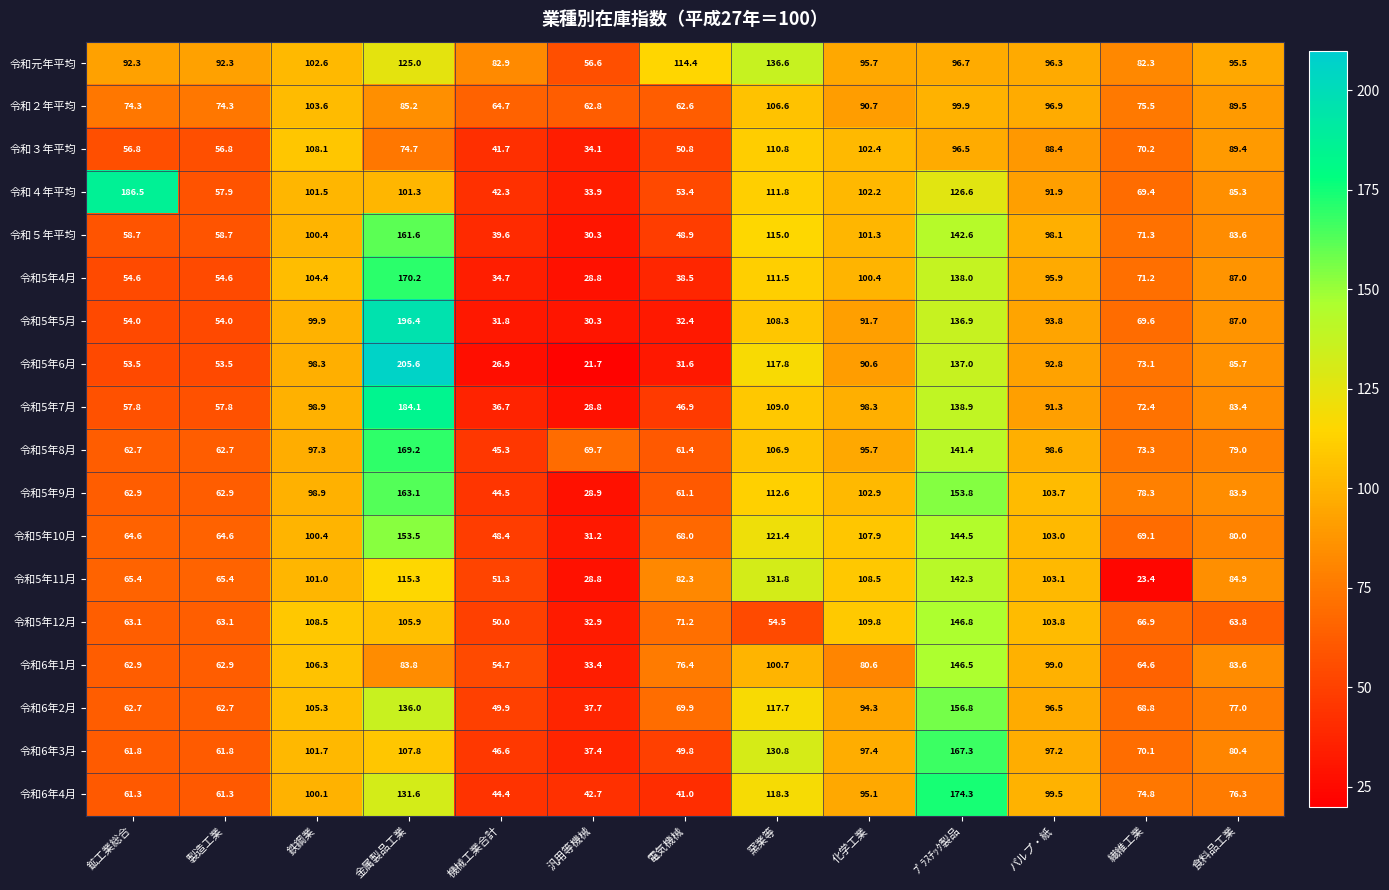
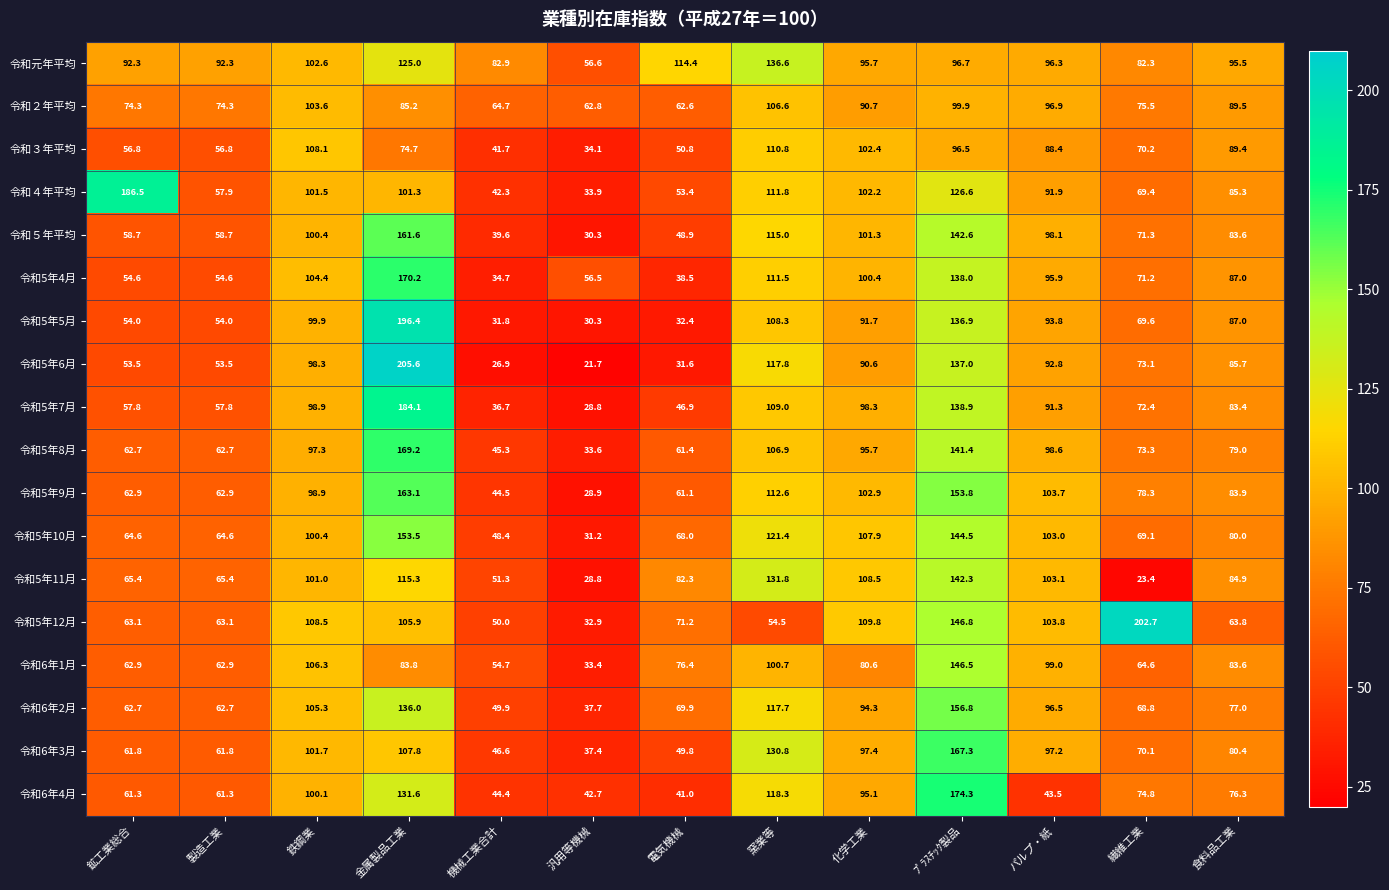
  {
    "令和5年4月": {
      "鉱工業総合": 54.6,
      "製造工業": 54.6,
      "鉄鋼業": 104.4,
      "金属製品工業": 170.2,
      "機械工業合計": 34.7,
-     "汎用等機械": 28.8,
+     "汎用等機械": 56.5,
      "電気機械": 38.5,
      "窯業等": 111.5,
      "化学工業": 100.4,
      "ﾌﾟﾗｽﾁｯｸ製品": 138.0,
      "パルプ・紙": 95.9,
      "繊維工業": 71.2,
      "食料品工業": 87.0
    },
    "令和5年8月": {
      "鉱工業総合": 62.7,
      "製造工業": 62.7,
      "鉄鋼業": 97.3,
      "金属製品工業": 169.2,
      "機械工業合計": 45.3,
-     "汎用等機械": 69.7,
+     "汎用等機械": 33.6,
      "電気機械": 61.4,
      "窯業等": 106.9,
      "化学工業": 95.7,
      "ﾌﾟﾗｽﾁｯｸ製品": 141.4,
      "パルプ・紙": 98.6,
      "繊維工業": 73.3,
      "食料品工業": 79.0
    },
    "令和5年12月": {
      "鉱工業総合": 63.1,
      "製造工業": 63.1,
      "鉄鋼業": 108.5,
      "金属製品工業": 105.9,
      "機械工業合計": 50.0,
      "汎用等機械": 32.9,
      "電気機械": 71.2,
      "窯業等": 54.5,
      "化学工業": 109.8,
      "ﾌﾟﾗｽﾁｯｸ製品": 146.8,
      "パルプ・紙": 103.8,
-     "繊維工業": 66.9,
+     "繊維工業": 202.7,
      "食料品工業": 63.8
    },
    "令和6年4月": {
      "鉱工業総合": 61.3,
      "製造工業": 61.3,
      "鉄鋼業": 100.1,
      "金属製品工業": 131.6,
      "機械工業合計": 44.4,
      "汎用等機械": 42.7,
      "電気機械": 41.0,
      "窯業等": 118.3,
      "化学工業": 95.1,
      "ﾌﾟﾗｽﾁｯｸ製品": 174.3,
-     "パルプ・紙": 99.5,
+     "パルプ・紙": 43.5,
      "繊維工業": 74.8,
      "食料品工業": 76.3
    }
  }
